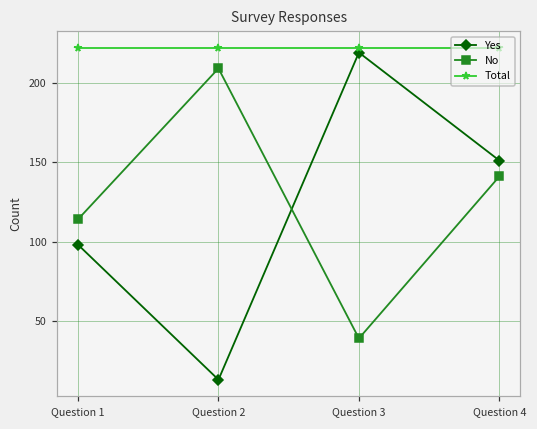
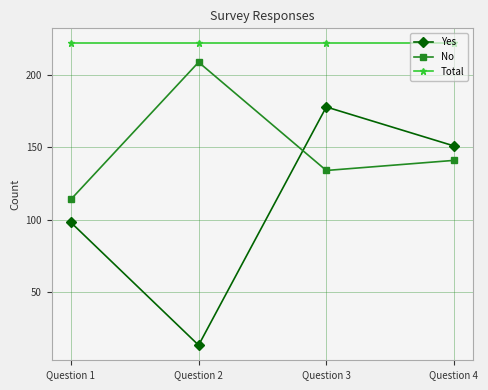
  {
    "Yes": {
      "Question 1": 98,
      "Question 2": 13,
-     "Question 3": 219,
+     "Question 3": 178,
      "Question 4": 151
    },
    "No": {
      "Question 1": 114,
      "Question 2": 209,
-     "Question 3": 39,
+     "Question 3": 134,
      "Question 4": 141
    },
    "Total": {
      "Question 1": 222,
      "Question 2": 222,
      "Question 3": 222
    }
  }
